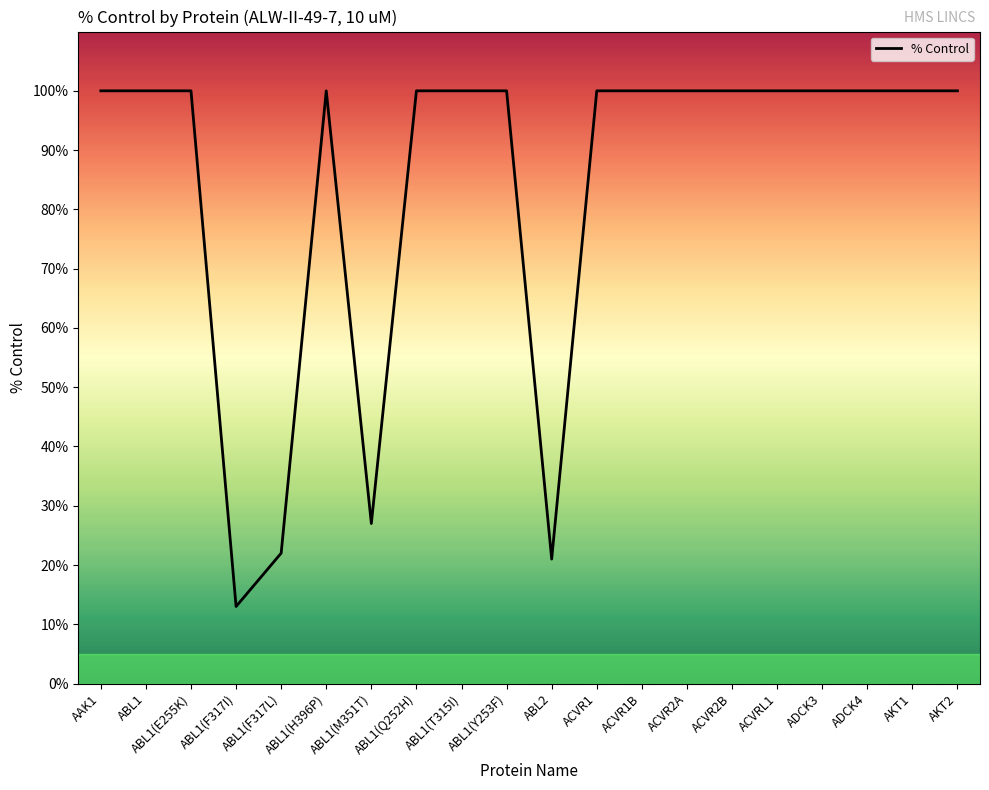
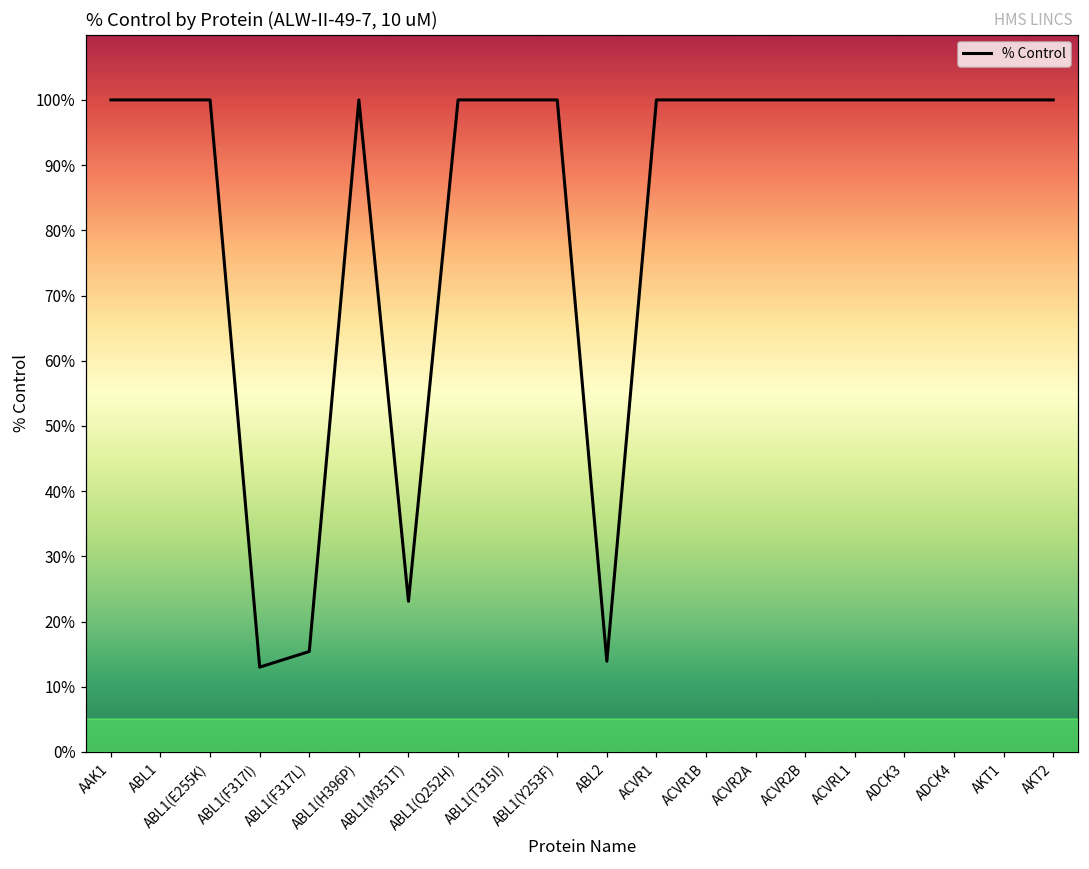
  {
    "AAK1": "100%",
    "ABL1": "100%",
    "ABL1(E255K)": "100%",
    "ABL1(F317I)": "13%",
-   "ABL1(F317L)": "22%",
+   "ABL1(F317L)": "15%",
    "ABL1(H396P)": "100%",
-   "ABL1(M351T)": "27%",
+   "ABL1(M351T)": "23%",
    "ABL1(Q252H)": "100%",
    "ABL1(T315I)": "100%",
    "ABL1(Y253F)": "100%",
-   "ABL2": "21%",
+   "ABL2": "14%",
    "ACVR1": "100%",
    "ACVR1B": "100%",
    "ACVR2A": "100%",
    "ACVR2B": "100%",
    "ACVRL1": "100%",
    "ADCK3": "100%",
    "ADCK4": "100%",
    "AKT1": "100%",
    "AKT2": "100%"
  }
